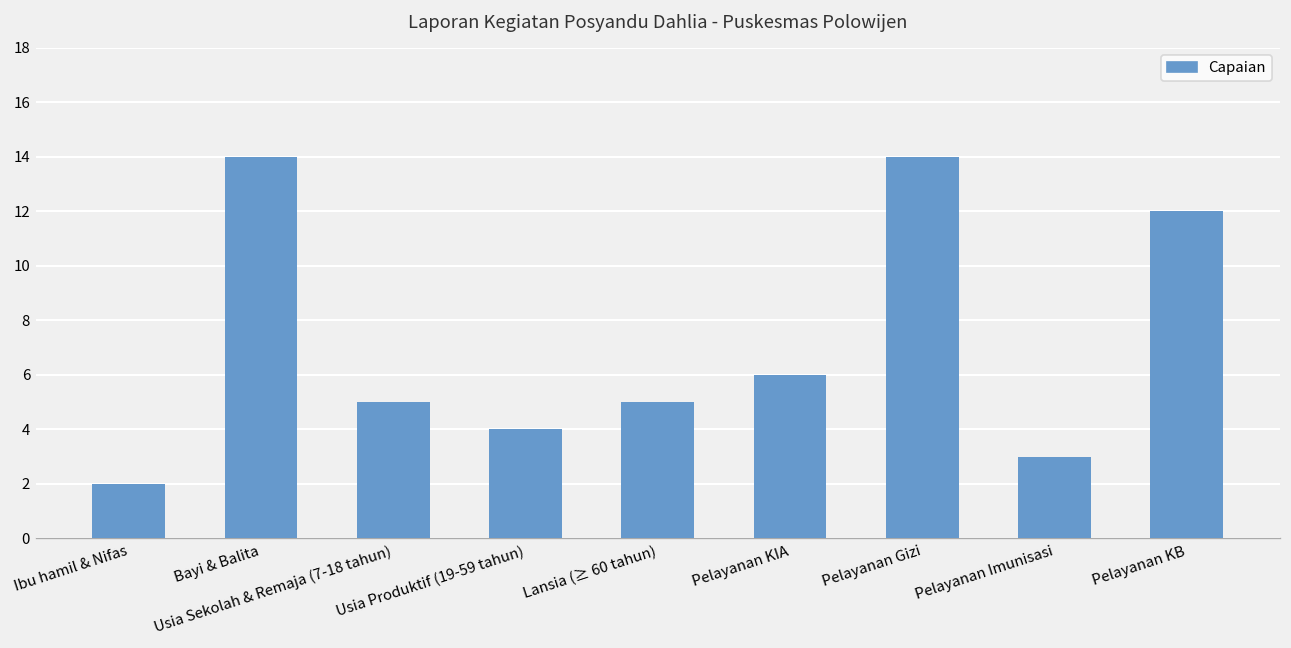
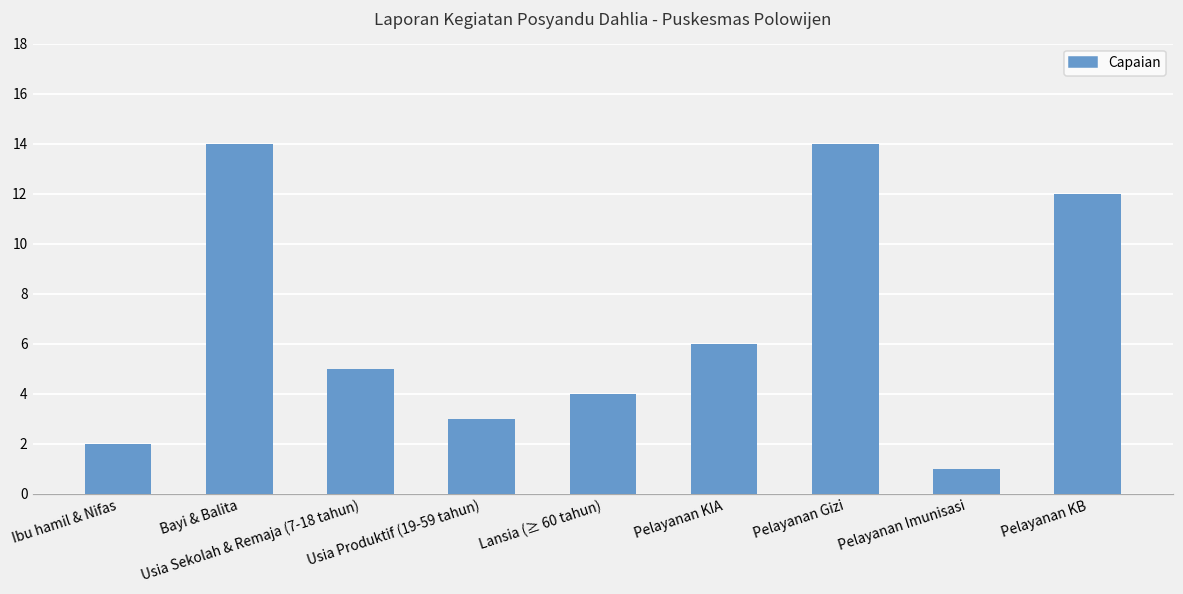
  {
    "Ibu hamil & Nifas": 2,
    "Bayi & Balita": 14,
    "Usia Sekolah & Remaja (7-18 tahun)": 5,
-   "Usia Produktif (19-59 tahun)": 4,
-   "Lansia (≥ 60 tahun)": 5,
+   "Usia Produktif (19-59 tahun)": 3,
+   "Lansia (≥ 60 tahun)": 4,
    "Pelayanan KIA": 6,
    "Pelayanan Gizi": 14,
-   "Pelayanan Imunisasi": 3,
+   "Pelayanan Imunisasi": 1,
    "Pelayanan KB": 12
  }
